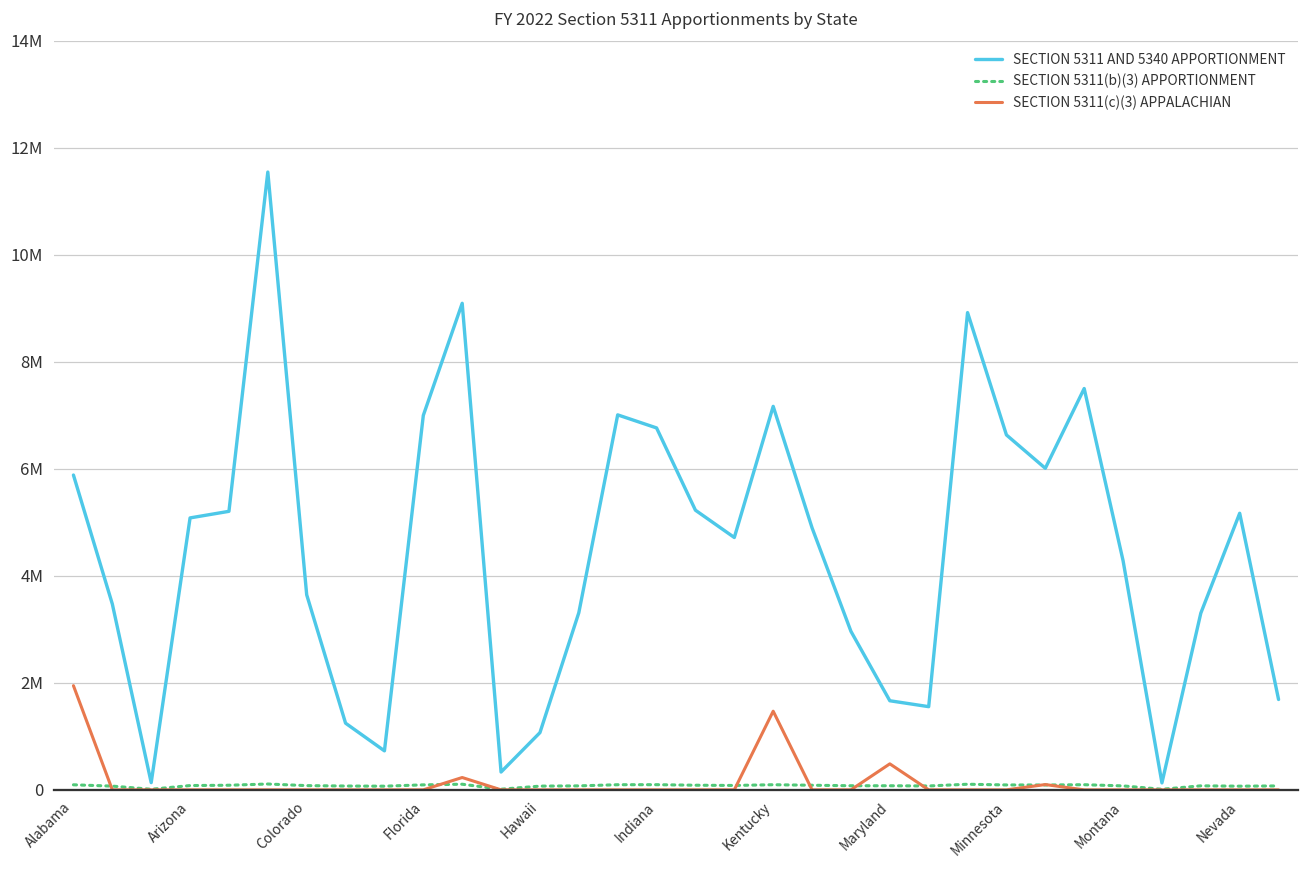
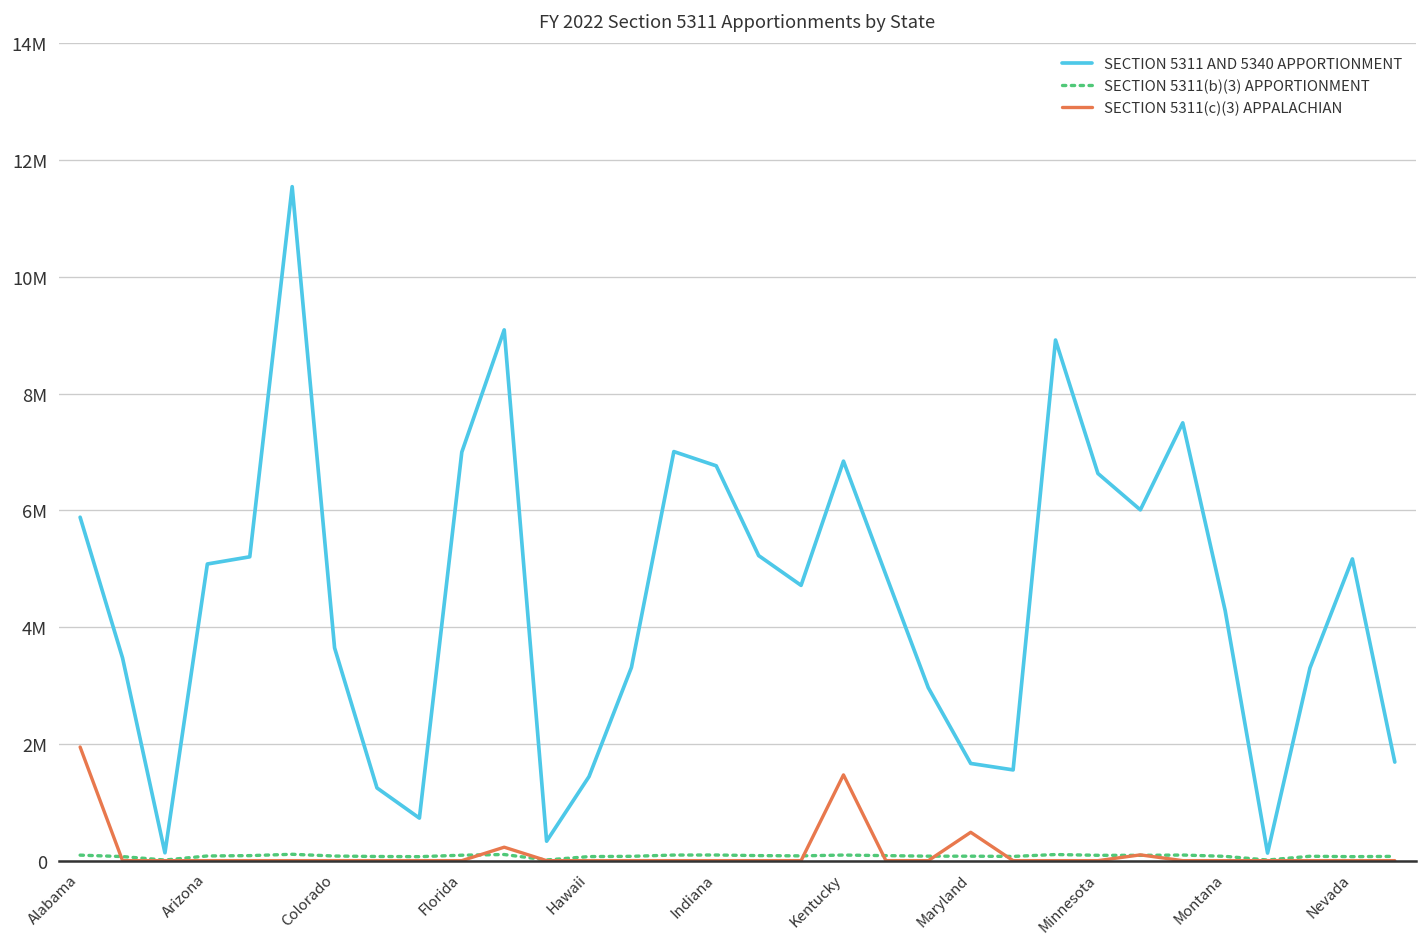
  {
    "SECTION 5311 AND 5340 APPORTIONMENT": {
      "Alabama": 5900000,
      "Arizona": 5100000,
      "Colorado": 3600000,
      "Florida": 7000000,
-     "Hawaii": 1100000,
+     "Hawaii": 1400000,
      "Indiana": 6800000,
-     "Kentucky": 7200000,
+     "Kentucky": 6800000,
      "Maryland": 1700000,
      "Minnesota": 6600000,
      "Montana": 4300000,
      "Nevada": 5200000
    },
    "SECTION 5311(b)(3) APPORTIONMENT": {
      "Alabama": 100000,
      "Arizona": 100000,
      "Colorado": 100000,
      "Florida": 100000,
      "Hawaii": 100000,
      "Indiana": 100000,
      "Kentucky": 100000,
      "Maryland": 100000,
      "Minnesota": 100000,
      "Montana": 100000,
      "Nevada": 100000
    },
    "SECTION 5311(c)(3) APPALACHIAN": {
      "Alabama": 1900000,
      "Arizona": 0,
      "Colorado": 0,
      "Florida": 0,
      "Hawaii": 0,
      "Indiana": 0,
      "Kentucky": 1500000,
      "Maryland": 500000,
      "Minnesota": 0,
      "Montana": 0,
      "Nevada": 0
    }
  }
